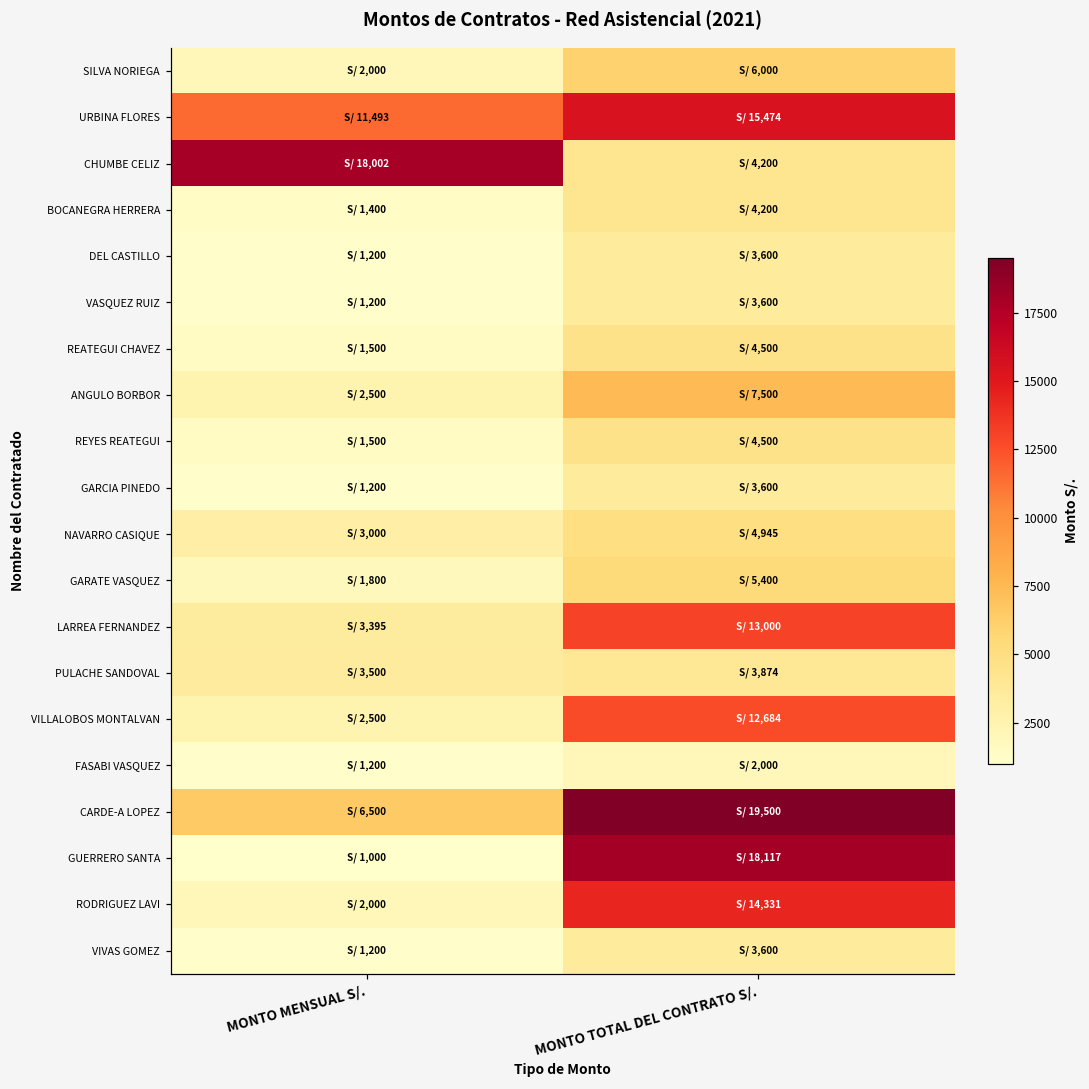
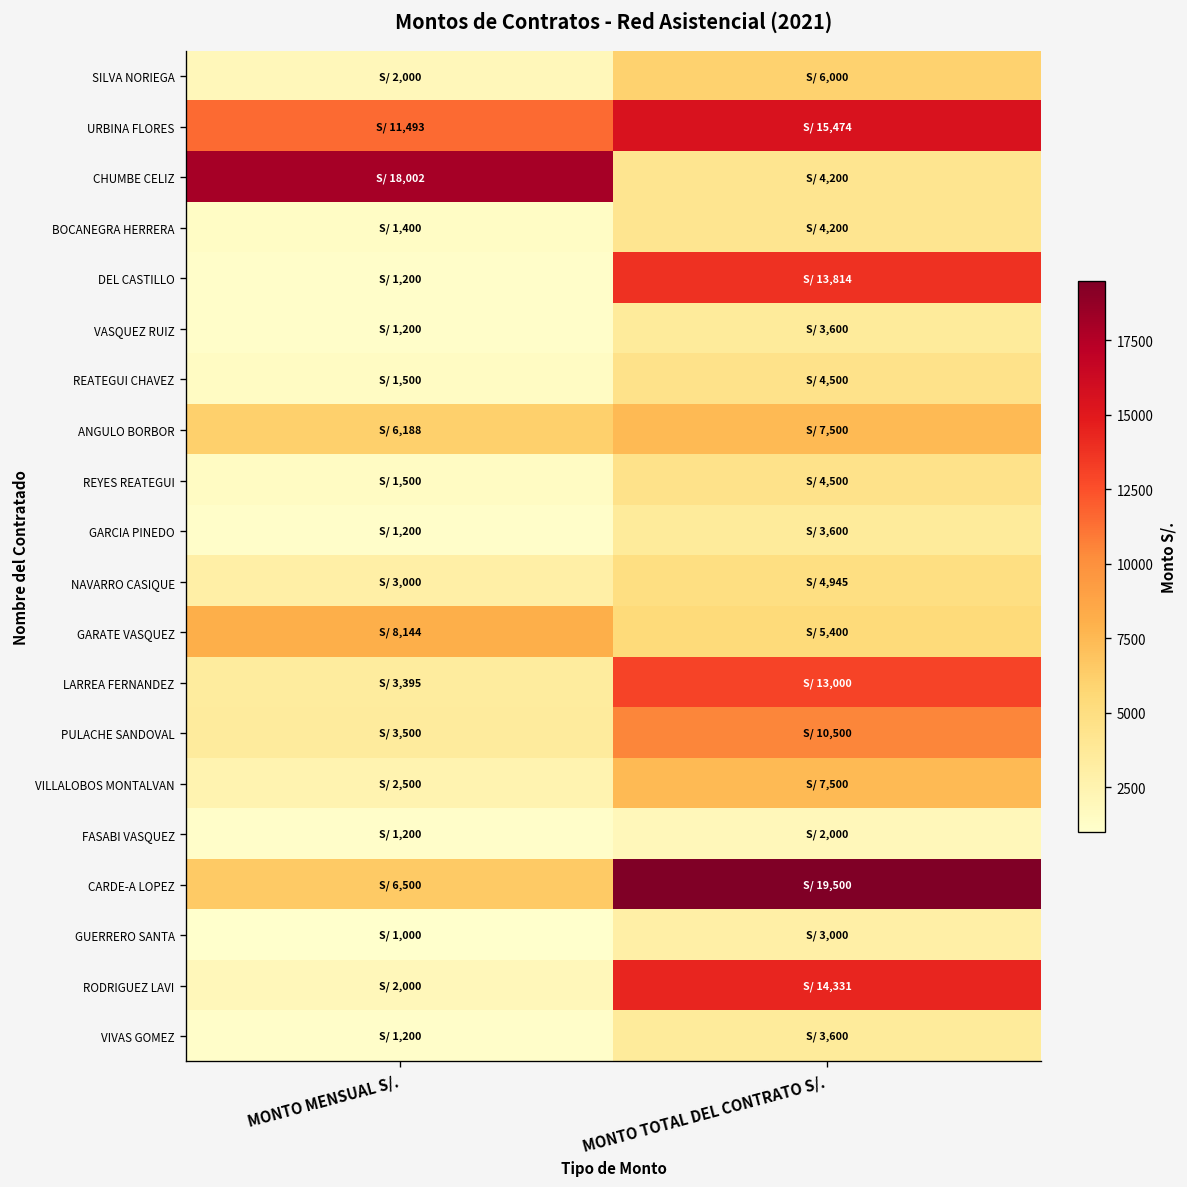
  {
    "SILVA NORIEGA": {
      "MONTO MENSUAL S/.": "2,000",
      "MONTO TOTAL DEL CONTRATO S/.": "6,000"
    },
    "URBINA FLORES": {
      "MONTO MENSUAL S/.": "11,493",
      "MONTO TOTAL DEL CONTRATO S/.": "15,474"
    },
    "CHUMBE CELIZ": {
      "MONTO MENSUAL S/.": "18,002",
      "MONTO TOTAL DEL CONTRATO S/.": "4,200"
    },
    "BOCANEGRA HERRERA": {
      "MONTO MENSUAL S/.": "1,400",
      "MONTO TOTAL DEL CONTRATO S/.": "4,200"
    },
    "DEL CASTILLO": {
      "MONTO MENSUAL S/.": "1,200",
-     "MONTO TOTAL DEL CONTRATO S/.": "3,600"
+     "MONTO TOTAL DEL CONTRATO S/.": "13,814"
    },
    "VASQUEZ RUIZ": {
      "MONTO MENSUAL S/.": "1,200",
      "MONTO TOTAL DEL CONTRATO S/.": "3,600"
    },
    "REATEGUI CHAVEZ": {
      "MONTO MENSUAL S/.": "1,500",
      "MONTO TOTAL DEL CONTRATO S/.": "4,500"
    },
    "ANGULO BORBOR": {
-     "MONTO MENSUAL S/.": "2,500",
+     "MONTO MENSUAL S/.": "6,188",
      "MONTO TOTAL DEL CONTRATO S/.": "7,500"
    },
    "REYES REATEGUI": {
      "MONTO MENSUAL S/.": "1,500",
      "MONTO TOTAL DEL CONTRATO S/.": "4,500"
    },
    "GARCIA PINEDO": {
      "MONTO MENSUAL S/.": "1,200",
      "MONTO TOTAL DEL CONTRATO S/.": "3,600"
    },
    "NAVARRO CASIQUE": {
      "MONTO MENSUAL S/.": "3,000",
      "MONTO TOTAL DEL CONTRATO S/.": "4,945"
    },
    "GARATE VASQUEZ": {
-     "MONTO MENSUAL S/.": "1,800",
+     "MONTO MENSUAL S/.": "8,144",
      "MONTO TOTAL DEL CONTRATO S/.": "5,400"
    },
    "LARREA FERNANDEZ": {
      "MONTO MENSUAL S/.": "3,395",
      "MONTO TOTAL DEL CONTRATO S/.": "13,000"
    },
    "PULACHE SANDOVAL": {
      "MONTO MENSUAL S/.": "3,500",
-     "MONTO TOTAL DEL CONTRATO S/.": "3,874"
+     "MONTO TOTAL DEL CONTRATO S/.": "10,500"
    },
    "VILLALOBOS MONTALVAN": {
      "MONTO MENSUAL S/.": "2,500",
-     "MONTO TOTAL DEL CONTRATO S/.": "12,684"
+     "MONTO TOTAL DEL CONTRATO S/.": "7,500"
    },
    "FASABI VASQUEZ": {
      "MONTO MENSUAL S/.": "1,200",
      "MONTO TOTAL DEL CONTRATO S/.": "2,000"
    },
    "CARDE-A LOPEZ": {
      "MONTO MENSUAL S/.": "6,500",
      "MONTO TOTAL DEL CONTRATO S/.": "19,500"
    },
    "GUERRERO SANTA": {
      "MONTO MENSUAL S/.": "1,000",
-     "MONTO TOTAL DEL CONTRATO S/.": "18,117"
+     "MONTO TOTAL DEL CONTRATO S/.": "3,000"
    },
    "RODRIGUEZ LAVI": {
      "MONTO MENSUAL S/.": "2,000",
      "MONTO TOTAL DEL CONTRATO S/.": "14,331"
    },
    "VIVAS GOMEZ": {
      "MONTO MENSUAL S/.": "1,200",
      "MONTO TOTAL DEL CONTRATO S/.": "3,600"
    }
  }
